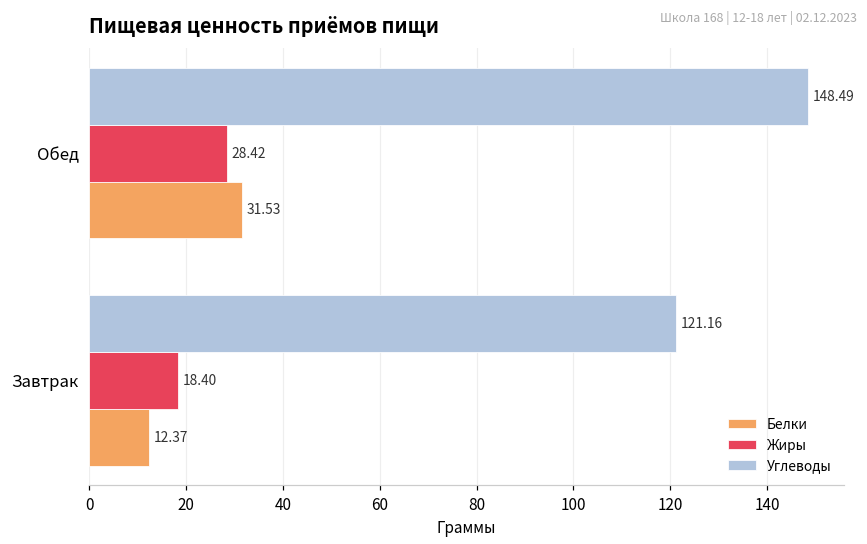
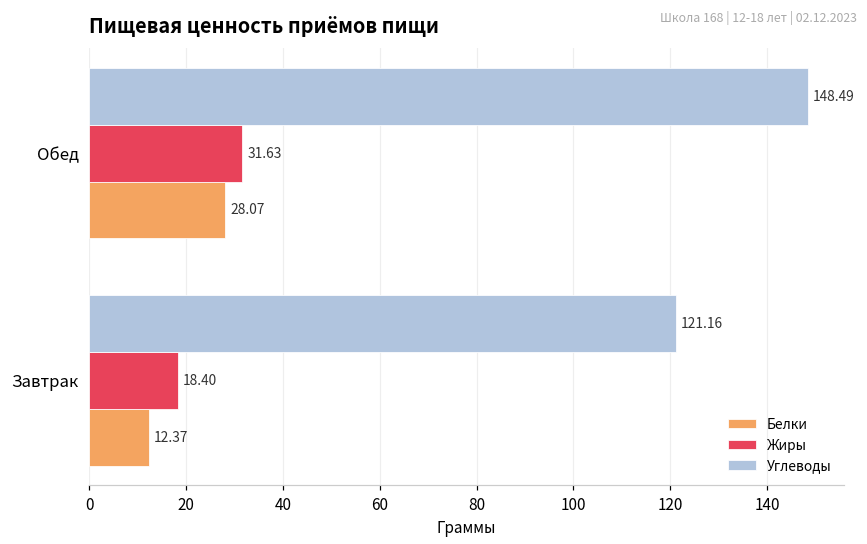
  {
    "Белки": {
-     "Обед": 31.53,
+     "Обед": 28.07,
      "Завтрак": 12.37
    },
    "Жиры": {
-     "Обед": 28.42,
+     "Обед": 31.63,
      "Завтрак": 18.40
    },
    "Углеводы": {
      "Обед": 148.49,
      "Завтрак": 121.16
    }
  }
